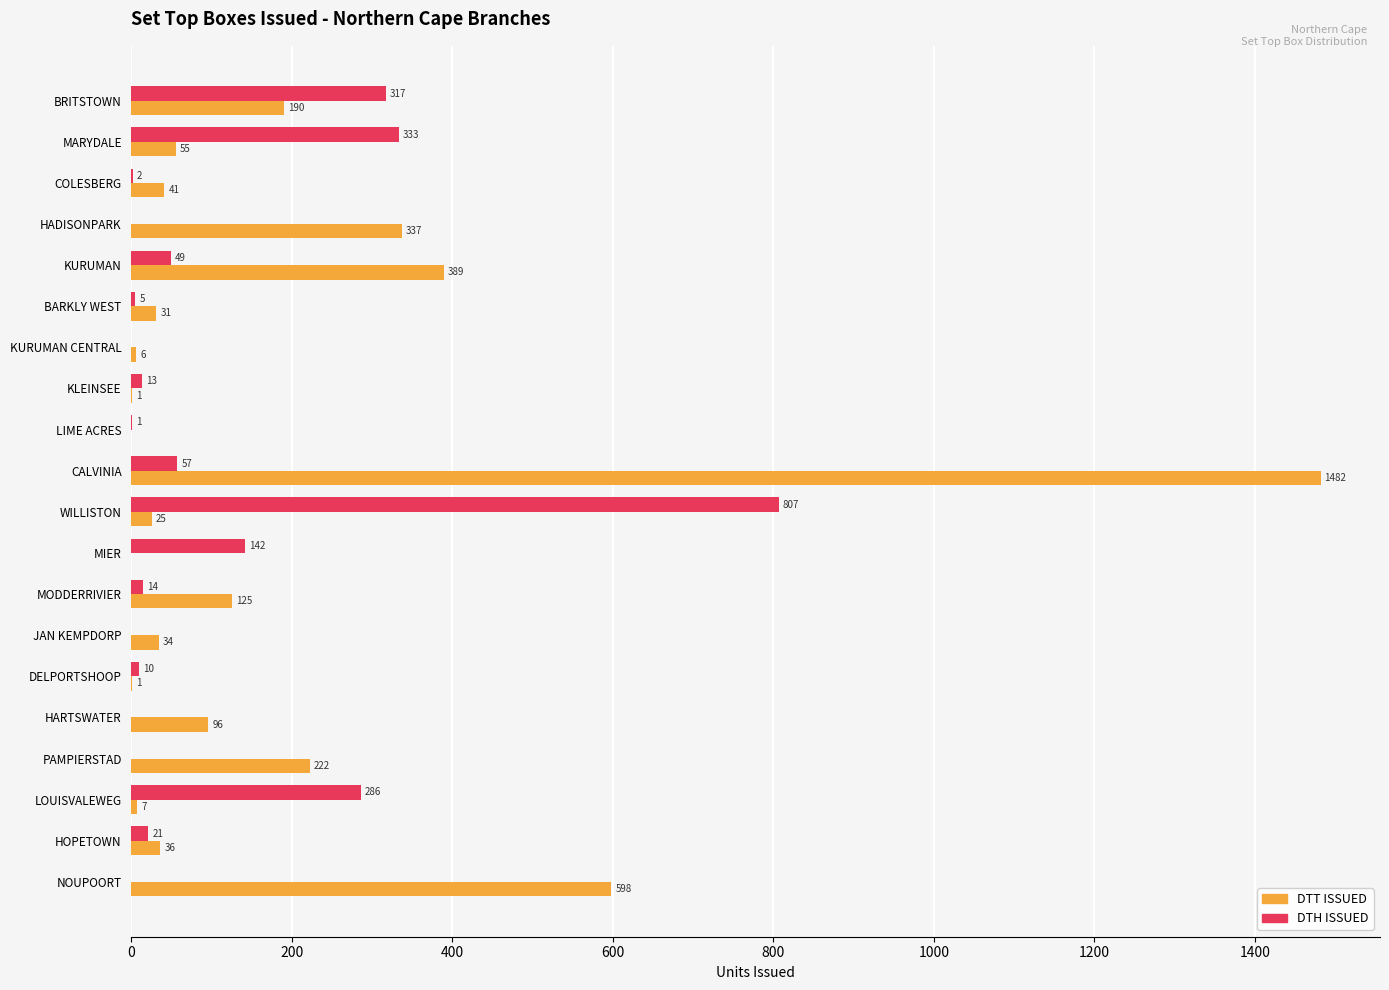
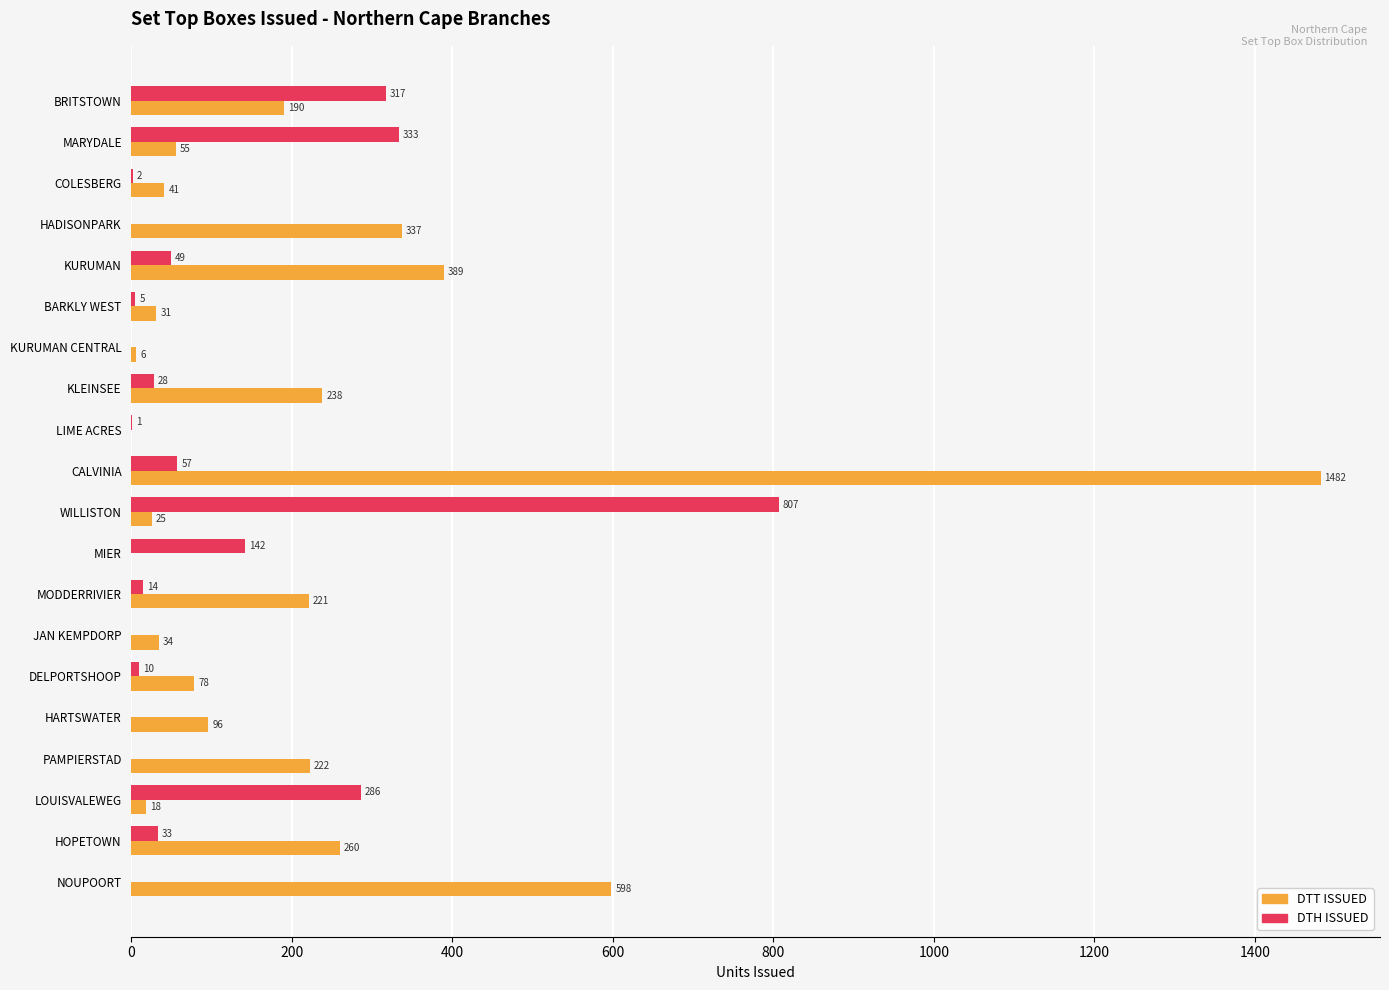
  {
    "DTT ISSUED": {
      "BRITSTOWN": 190,
      "MARYDALE": 55,
      "COLESBERG": 41,
      "HADISONPARK": 337,
      "KURUMAN": 389,
      "BARKLY WEST": 31,
      "KURUMAN CENTRAL": 6,
-     "KLEINSEE": 1,
+     "KLEINSEE": 238,
      "CALVINIA": 1482,
      "WILLISTON": 25,
-     "MODDERRIVIER": 125,
+     "MODDERRIVIER": 221,
      "JAN KEMPDORP": 34,
-     "DELPORTSHOOP": 1,
+     "DELPORTSHOOP": 78,
      "HARTSWATER": 96,
      "PAMPIERSTAD": 222,
-     "LOUISVALEWEG": 7,
-     "HOPETOWN": 36,
+     "LOUISVALEWEG": 18,
+     "HOPETOWN": 260,
      "NOUPOORT": 598
    },
    "DTH ISSUED": {
      "BRITSTOWN": 317,
      "MARYDALE": 333,
      "COLESBERG": 2,
      "KURUMAN": 49,
      "BARKLY WEST": 5,
-     "KLEINSEE": 13,
+     "KLEINSEE": 28,
      "LIME ACRES": 1,
      "CALVINIA": 57,
      "WILLISTON": 807,
      "MIER": 142,
      "MODDERRIVIER": 14,
      "DELPORTSHOOP": 10,
      "LOUISVALEWEG": 286,
-     "HOPETOWN": 21
+     "HOPETOWN": 33
    }
  }
